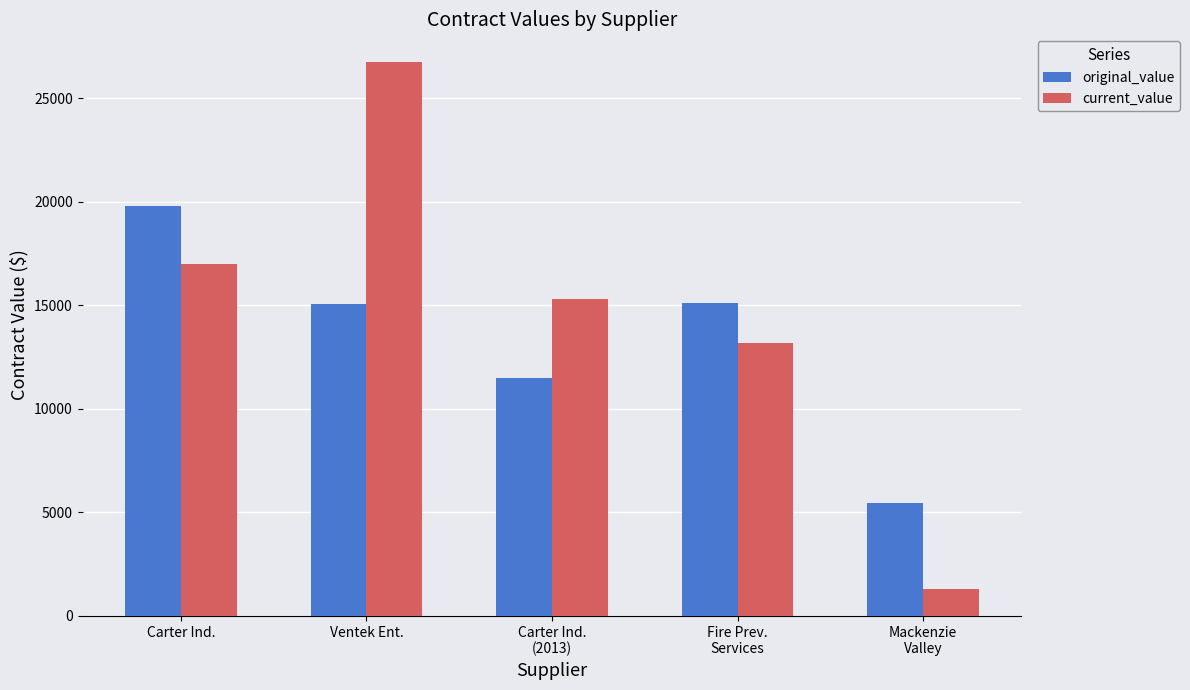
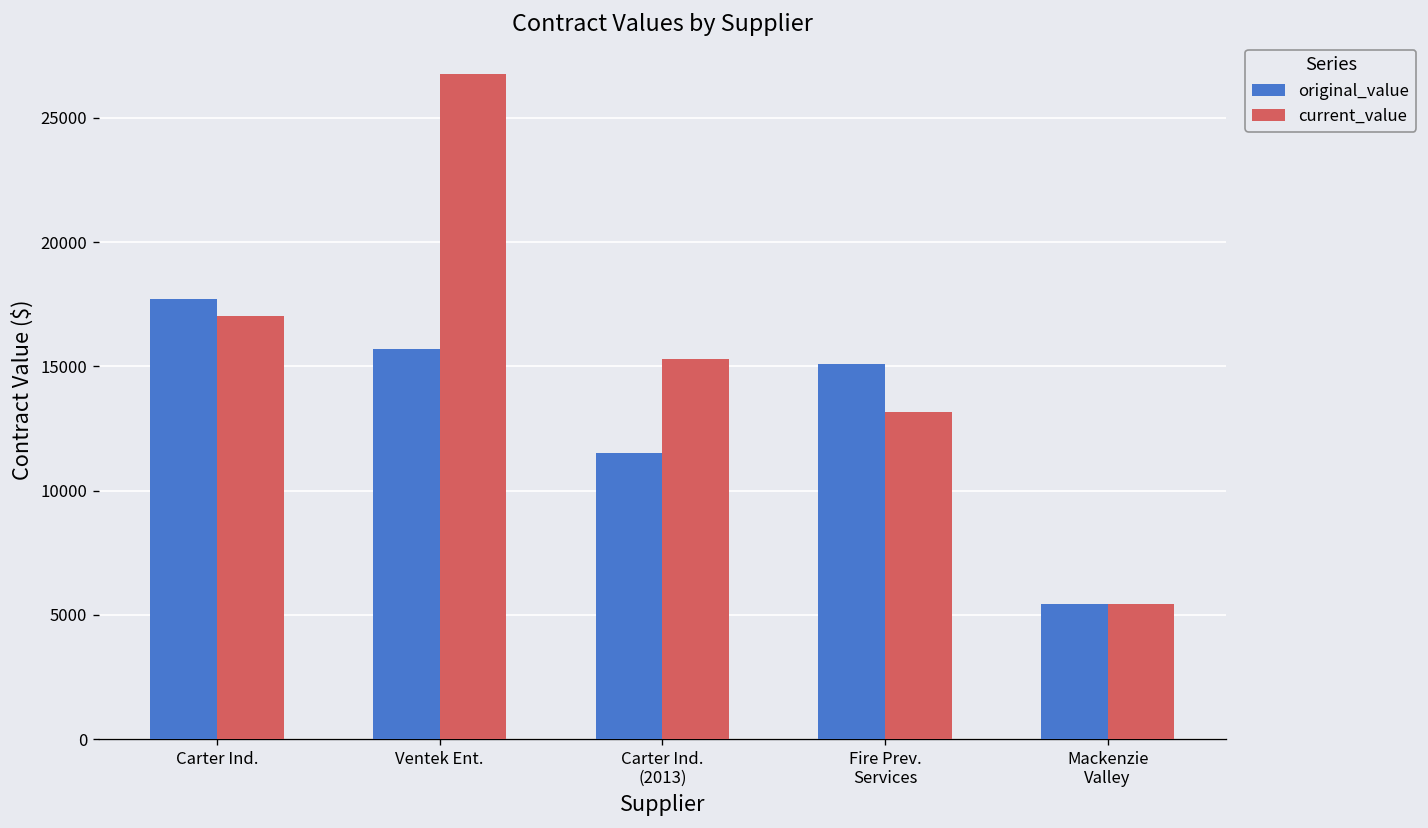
  {
    "original_value": {
-     "Carter Ind.": 19800,
-     "Ventek Ent.": 15100,
+     "Carter Ind.": 17700,
+     "Ventek Ent.": 15700,
      "Carter Ind. (2013)": 11500,
      "Fire Prev. Services": 15100,
      "Mackenzie Valley": 5400
    },
    "current_value": {
      "Carter Ind.": 17000,
      "Ventek Ent.": 26700,
      "Carter Ind. (2013)": 15300,
      "Fire Prev. Services": 13200,
-     "Mackenzie Valley": 1300
+     "Mackenzie Valley": 5400
    }
  }
